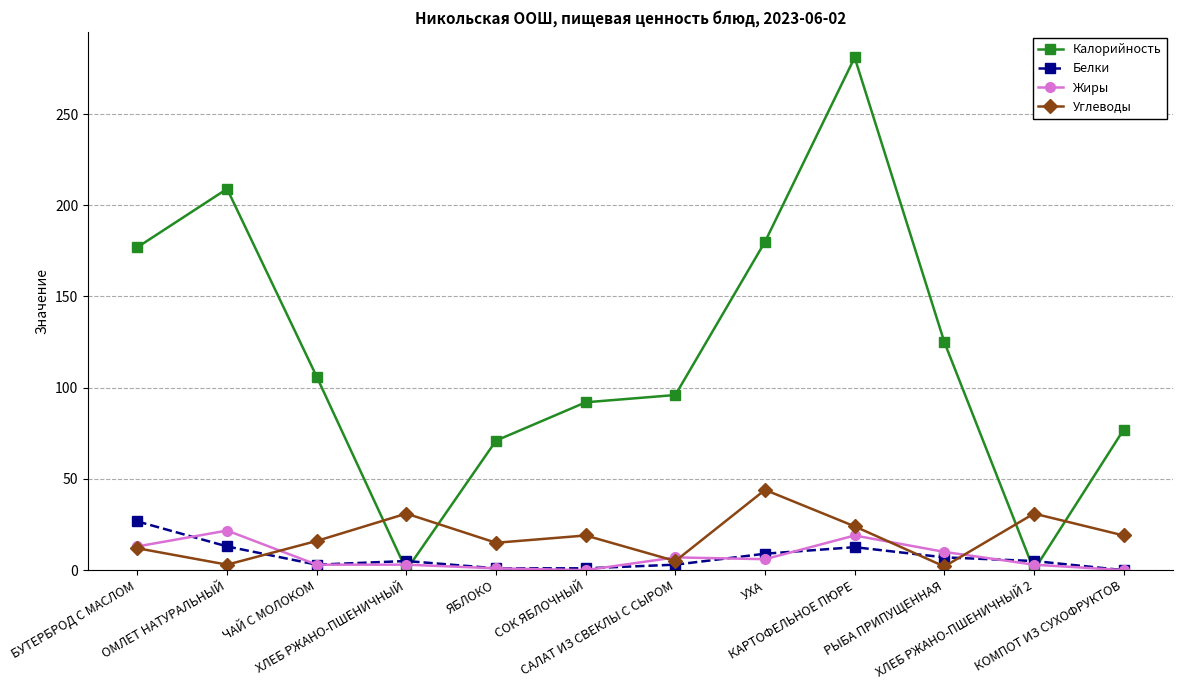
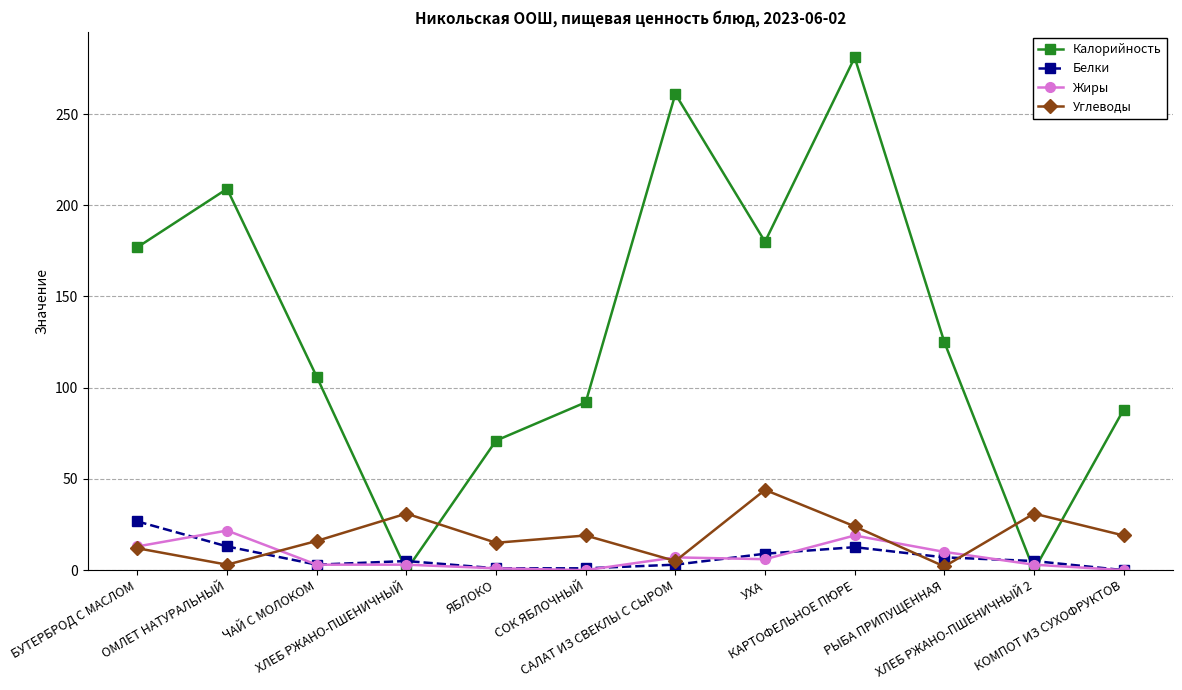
  {
    "Калорийность": {
      "БУТЕРБРОД С МАСЛОМ": 177,
      "ОМЛЕТ НАТУРАЛЬНЫЙ": 209,
      "ЧАЙ С МОЛОКОМ": 106,
      "ХЛЕБ РЖАНО-ПШЕНИЧНЫЙ": 0,
      "ЯБЛОКО": 71,
      "СОК ЯБЛОЧНЫЙ": 92,
-     "САЛАТ ИЗ СВЕКЛЫ С СЫРОМ": 96,
+     "САЛАТ ИЗ СВЕКЛЫ С СЫРОМ": 261,
      "УХА": 180,
      "КАРТОФЕЛЬНОЕ ПЮРЕ": 281,
      "РЫБА ПРИПУЩЕННАЯ": 125,
      "ХЛЕБ РЖАНО-ПШЕНИЧНЫЙ 2": 0,
-     "КОМПОТ ИЗ СУХОФРУКТОВ": 77
+     "КОМПОТ ИЗ СУХОФРУКТОВ": 88
    },
    "Белки": {
      "БУТЕРБРОД С МАСЛОМ": 27,
      "ОМЛЕТ НАТУРАЛЬНЫЙ": 13,
      "ХЛЕБ РЖАНО-ПШЕНИЧНЫЙ": 5,
      "САЛАТ ИЗ СВЕКЛЫ С СЫРОМ": 3,
      "УХА": 9,
      "КАРТОФЕЛЬНОЕ ПЮРЕ": 13,
      "РЫБА ПРИПУЩЕННАЯ": 7,
      "ХЛЕБ РЖАНО-ПШЕНИЧНЫЙ 2": 5
    },
    "Жиры": {
      "ОМЛЕТ НАТУРАЛЬНЫЙ": 22,
      "ХЛЕБ РЖАНО-ПШЕНИЧНЫЙ": 3,
      "САЛАТ ИЗ СВЕКЛЫ С СЫРОМ": 7,
      "УХА": 6,
      "КАРТОФЕЛЬНОЕ ПЮРЕ": 19,
      "РЫБА ПРИПУЩЕННАЯ": 10,
      "ХЛЕБ РЖАНО-ПШЕНИЧНЫЙ 2": 3
    },
    "Углеводы": {
      "ОМЛЕТ НАТУРАЛЬНЫЙ": 3,
      "ЧАЙ С МОЛОКОМ": 16,
      "ХЛЕБ РЖАНО-ПШЕНИЧНЫЙ": 31,
      "ЯБЛОКО": 15,
      "СОК ЯБЛОЧНЫЙ": 19,
      "САЛАТ ИЗ СВЕКЛЫ С СЫРОМ": 5,
      "УХА": 44,
      "КАРТОФЕЛЬНОЕ ПЮРЕ": 24,
      "РЫБА ПРИПУЩЕННАЯ": 2,
      "ХЛЕБ РЖАНО-ПШЕНИЧНЫЙ 2": 31,
      "КОМПОТ ИЗ СУХОФРУКТОВ": 19
    }
  }
